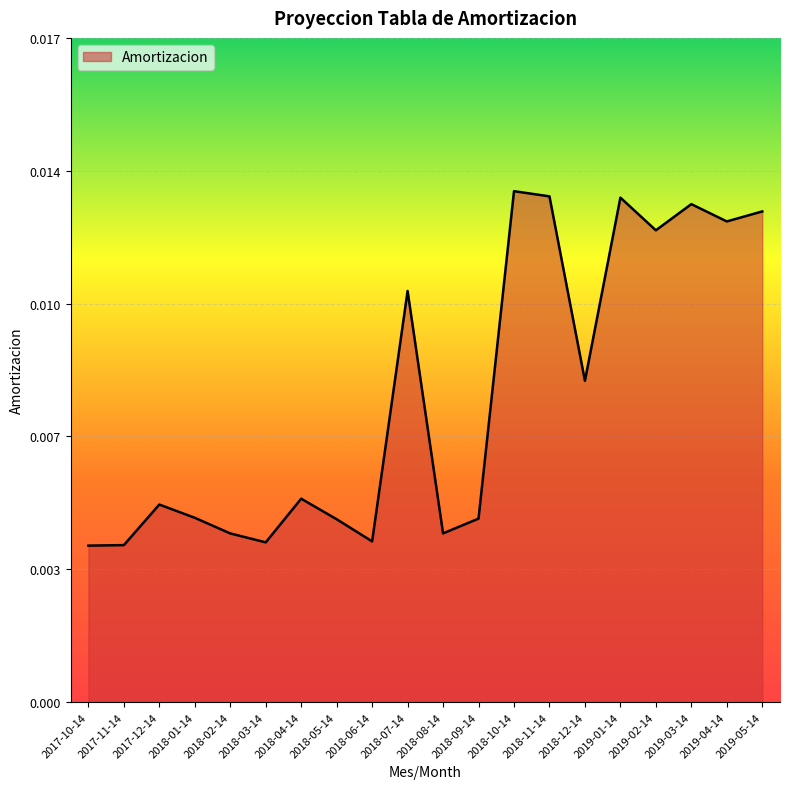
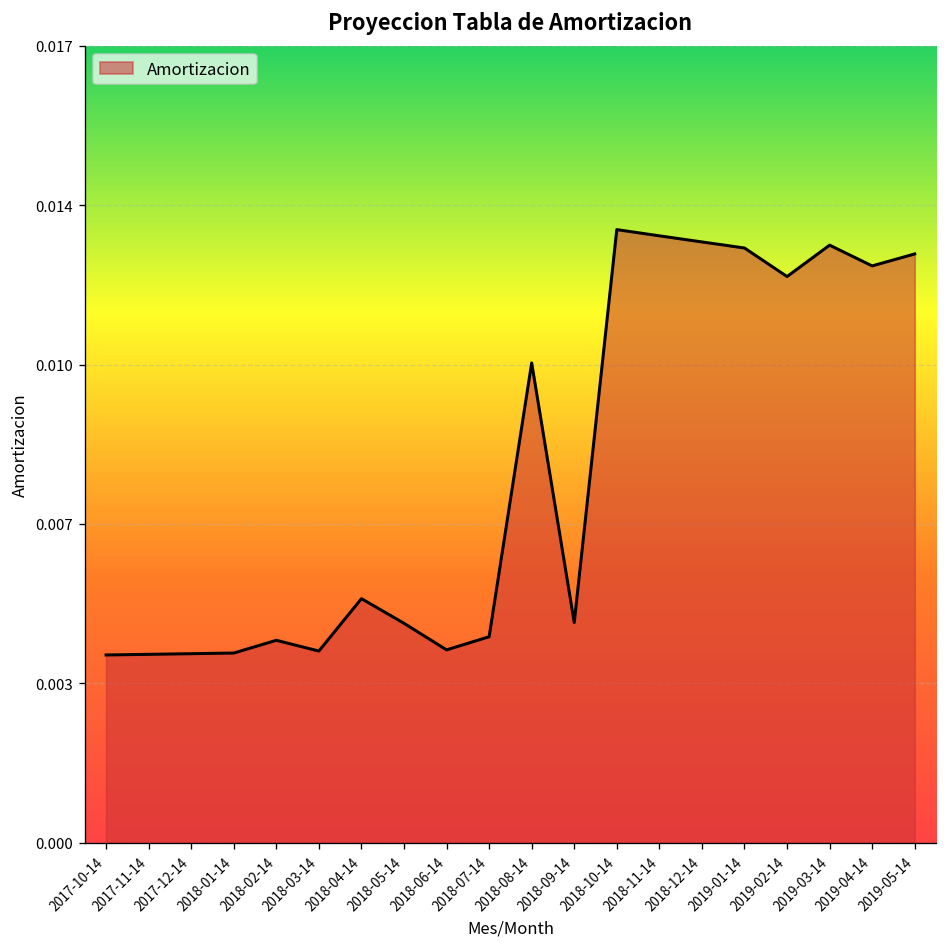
  {
    "2017-10-14": 0.0040,
    "2017-11-14": 0.0040,
-   "2017-12-14": 0.0051,
-   "2018-01-14": 0.0047,
+   "2017-12-14": 0.0041,
+   "2018-01-14": 0.0041,
    "2018-02-14": 0.0043,
    "2018-03-14": 0.0041,
    "2018-04-14": 0.0052,
    "2018-05-14": 0.0047,
    "2018-06-14": 0.0041,
-   "2018-07-14": 0.0106,
-   "2018-08-14": 0.0043,
+   "2018-07-14": 0.0044,
+   "2018-08-14": 0.0103,
    "2018-09-14": 0.0047,
    "2018-10-14": 0.0131,
    "2018-11-14": 0.0130,
-   "2018-12-14": 0.0083,
-   "2019-01-14": 0.0130,
+   "2018-12-14": 0.0129,
+   "2019-01-14": 0.0128,
    "2019-02-14": 0.0121,
    "2019-03-14": 0.0128,
    "2019-04-14": 0.0124,
    "2019-05-14": 0.0126
  }
